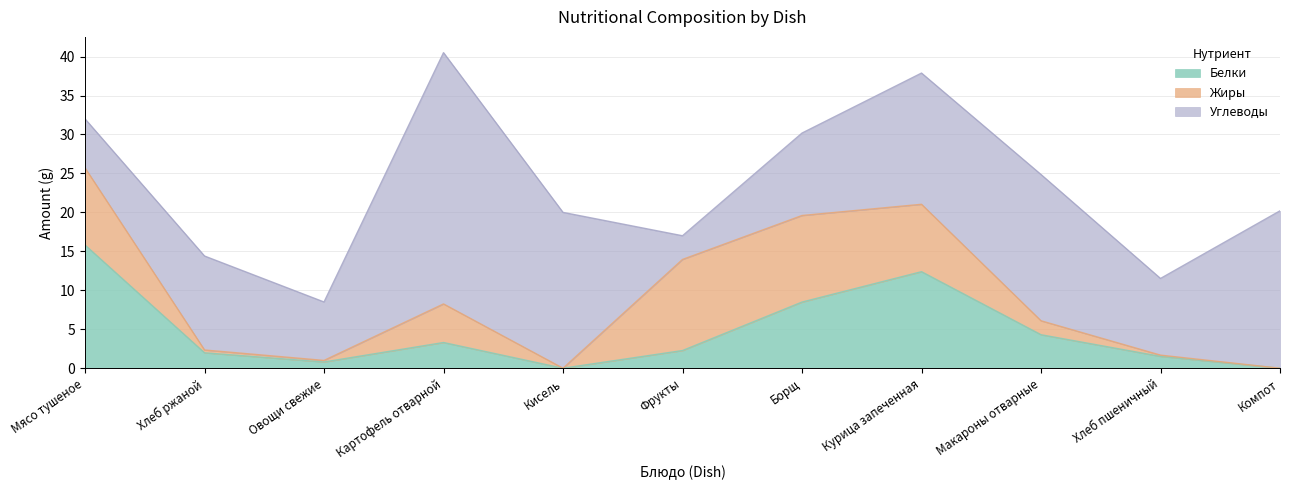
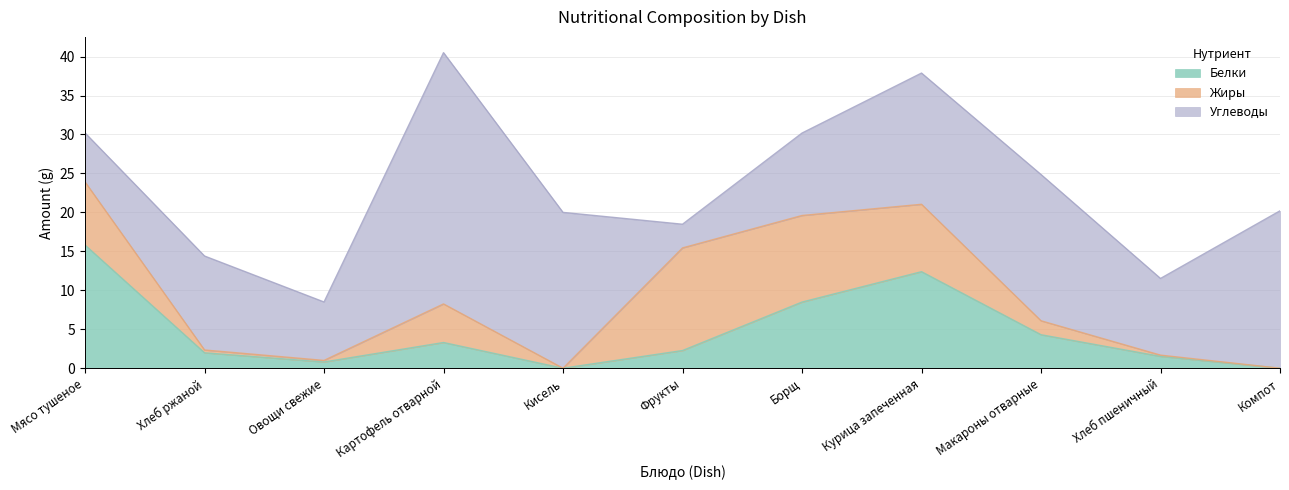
  {
    "Жиры": {
-     "Мясо тушеное": 10,
+     "Мясо тушеное": 8,
      "Хлеб ржаной": 0,
      "Картофель отварной": 5,
-     "Фрукты": 12,
+     "Фрукты": 13,
      "Борщ": 11,
      "Курица запеченная": 9,
      "Макароны отварные": 2
    }
  }
